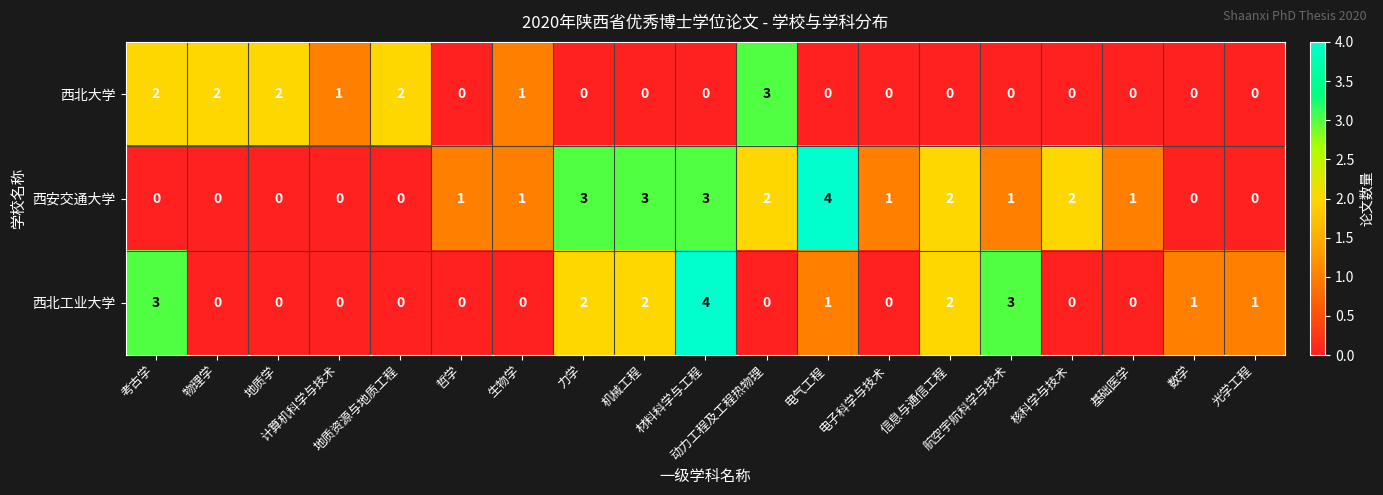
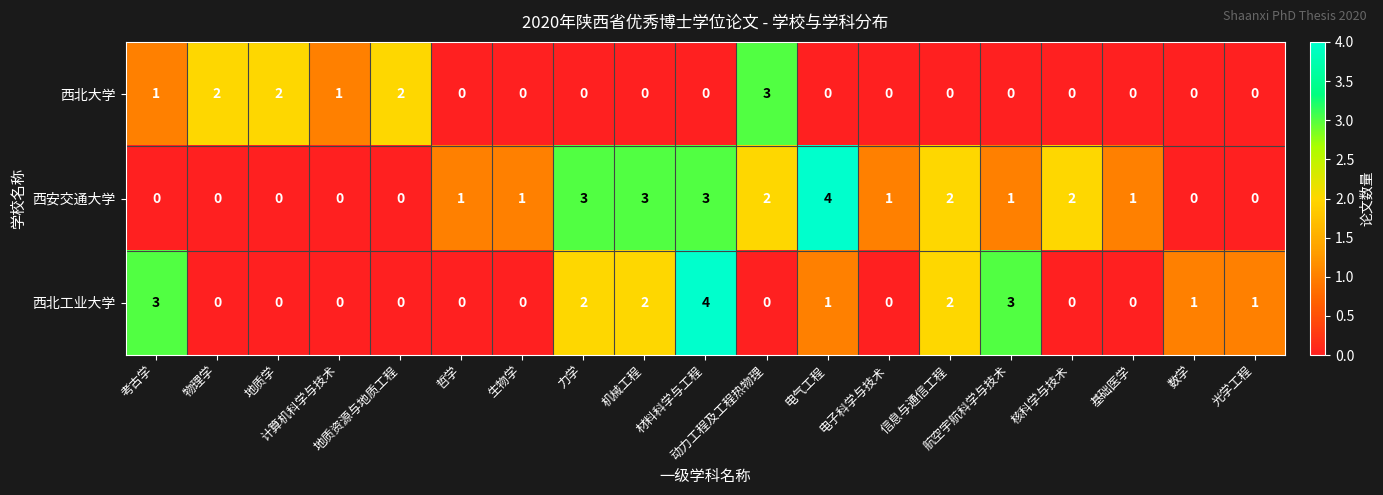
  {
    "西北大学": {
-     "考古学": 2,
+     "考古学": 1,
      "物理学": 2,
      "地质学": 2,
      "计算机科学与技术": 1,
      "地质资源与地质工程": 2,
      "哲学": 0,
-     "生物学": 1,
+     "生物学": 0,
      "力学": 0,
      "机械工程": 0,
      "材料科学与工程": 0,
      "动力工程及工程热物理": 3,
      "电气工程": 0,
      "电子科学与技术": 0,
      "信息与通信工程": 0,
      "航空宇航科学与技术": 0,
      "核科学与技术": 0,
      "基础医学": 0,
      "数学": 0,
      "光学工程": 0
    },
    "西安交通大学": {
      "考古学": 0,
      "物理学": 0,
      "地质学": 0,
      "计算机科学与技术": 0,
      "地质资源与地质工程": 0,
      "哲学": 1,
      "生物学": 1,
      "力学": 3,
      "机械工程": 3,
      "材料科学与工程": 3,
      "动力工程及工程热物理": 2,
      "电气工程": 4,
      "电子科学与技术": 1,
      "信息与通信工程": 2,
      "航空宇航科学与技术": 1,
      "核科学与技术": 2,
      "基础医学": 1,
      "数学": 0,
      "光学工程": 0
    },
    "西北工业大学": {
      "考古学": 3,
      "物理学": 0,
      "地质学": 0,
      "计算机科学与技术": 0,
      "地质资源与地质工程": 0,
      "哲学": 0,
      "生物学": 0,
      "力学": 2,
      "机械工程": 2,
      "材料科学与工程": 4,
      "动力工程及工程热物理": 0,
      "电气工程": 1,
      "电子科学与技术": 0,
      "信息与通信工程": 2,
      "航空宇航科学与技术": 3,
      "核科学与技术": 0,
      "基础医学": 0,
      "数学": 1,
      "光学工程": 1
    }
  }
